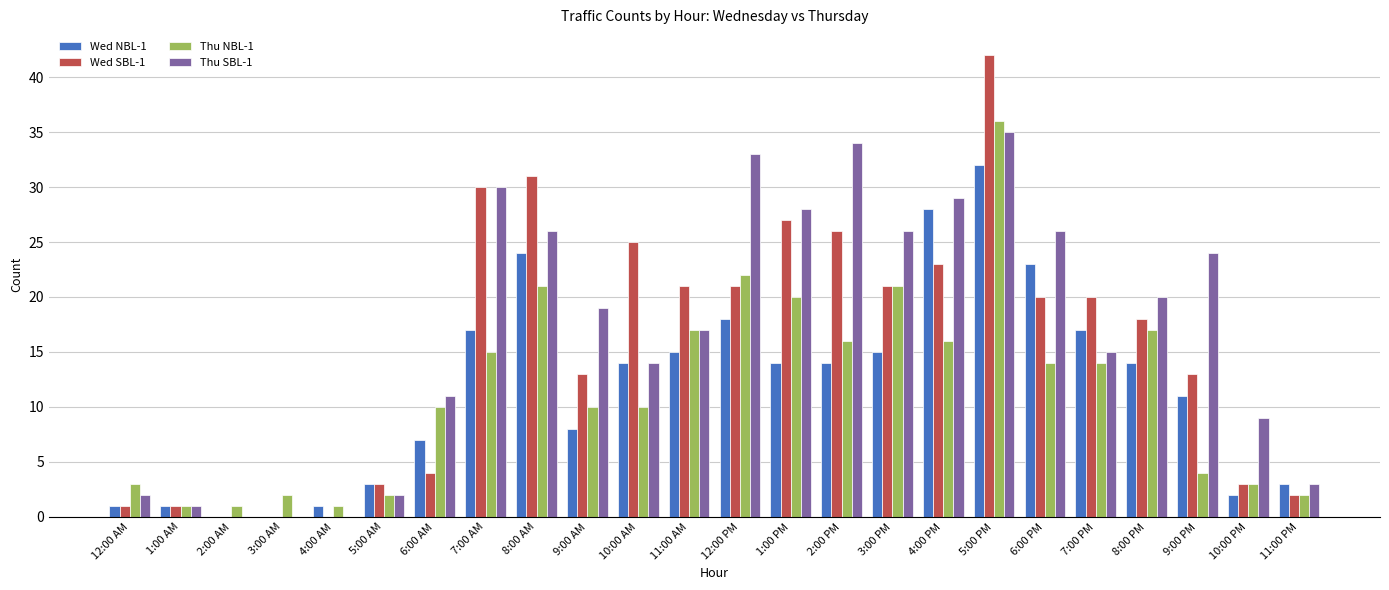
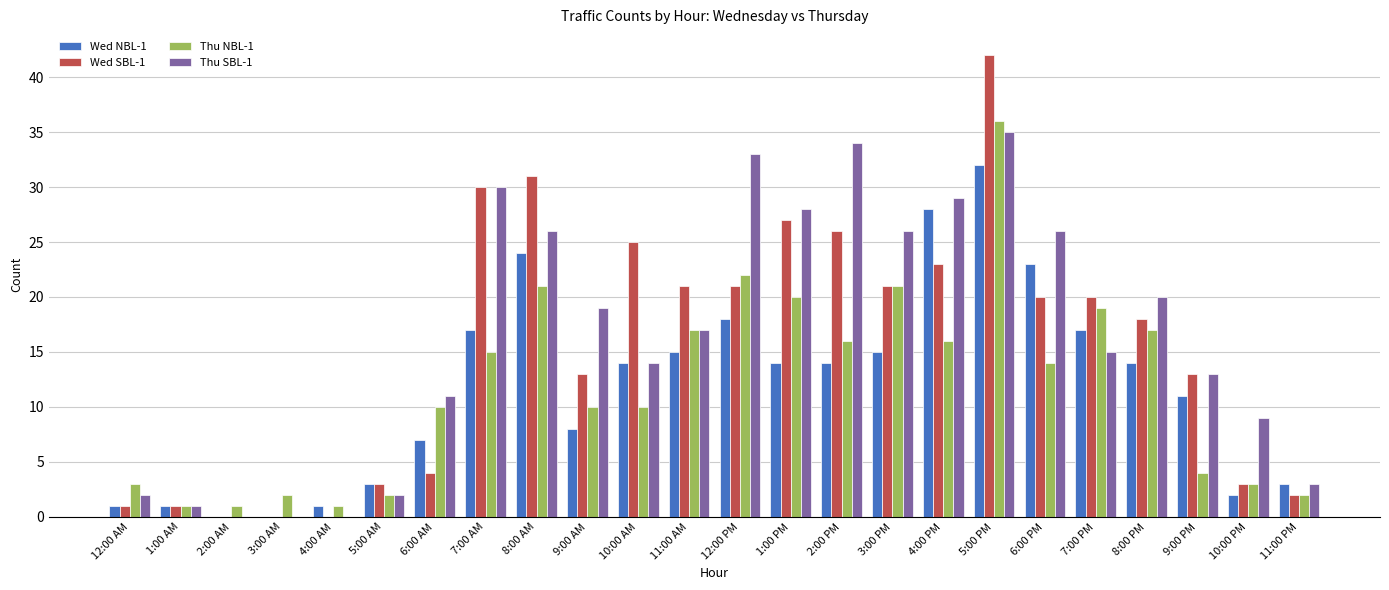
  {
    "Wed NBL-1": {
      "12:00 AM": 1,
      "1:00 AM": 1,
      "2:00 AM": 0,
      "3:00 AM": 0,
      "4:00 AM": 1,
      "5:00 AM": 3,
      "6:00 AM": 7,
      "7:00 AM": 17,
      "8:00 AM": 24,
      "9:00 AM": 8,
      "10:00 AM": 14,
      "11:00 AM": 15,
      "12:00 PM": 18,
      "1:00 PM": 14,
      "2:00 PM": 14,
      "3:00 PM": 15,
      "4:00 PM": 28,
      "5:00 PM": 32,
      "6:00 PM": 23,
      "7:00 PM": 17,
      "8:00 PM": 14,
      "9:00 PM": 11,
      "10:00 PM": 2,
      "11:00 PM": 3
    },
    "Wed SBL-1": {
      "12:00 AM": 1,
      "1:00 AM": 1,
      "2:00 AM": 0,
      "3:00 AM": 0,
      "4:00 AM": 0,
      "5:00 AM": 3,
      "6:00 AM": 4,
      "7:00 AM": 30,
      "8:00 AM": 31,
      "9:00 AM": 13,
      "10:00 AM": 25,
      "11:00 AM": 21,
      "12:00 PM": 21,
      "1:00 PM": 27,
      "2:00 PM": 26,
      "3:00 PM": 21,
      "4:00 PM": 23,
      "5:00 PM": 42,
      "6:00 PM": 20,
      "7:00 PM": 20,
      "8:00 PM": 18,
      "9:00 PM": 13,
      "10:00 PM": 3,
      "11:00 PM": 2
    },
    "Thu NBL-1": {
      "12:00 AM": 3,
      "1:00 AM": 1,
      "2:00 AM": 1,
      "3:00 AM": 2,
      "4:00 AM": 1,
      "5:00 AM": 2,
      "6:00 AM": 10,
      "7:00 AM": 15,
      "8:00 AM": 21,
      "9:00 AM": 10,
      "10:00 AM": 10,
      "11:00 AM": 17,
      "12:00 PM": 22,
      "1:00 PM": 20,
      "2:00 PM": 16,
      "3:00 PM": 21,
      "4:00 PM": 16,
      "5:00 PM": 36,
      "6:00 PM": 14,
-     "7:00 PM": 14,
+     "7:00 PM": 19,
      "8:00 PM": 17,
      "9:00 PM": 4,
      "10:00 PM": 3,
      "11:00 PM": 2
    },
    "Thu SBL-1": {
      "12:00 AM": 2,
      "1:00 AM": 1,
      "2:00 AM": 0,
      "3:00 AM": 0,
      "4:00 AM": 0,
      "5:00 AM": 2,
      "6:00 AM": 11,
      "7:00 AM": 30,
      "8:00 AM": 26,
      "9:00 AM": 19,
      "10:00 AM": 14,
      "11:00 AM": 17,
      "12:00 PM": 33,
      "1:00 PM": 28,
      "2:00 PM": 34,
      "3:00 PM": 26,
      "4:00 PM": 29,
      "5:00 PM": 35,
      "6:00 PM": 26,
      "7:00 PM": 15,
      "8:00 PM": 20,
-     "9:00 PM": 24,
+     "9:00 PM": 13,
      "10:00 PM": 9,
      "11:00 PM": 3
    }
  }
